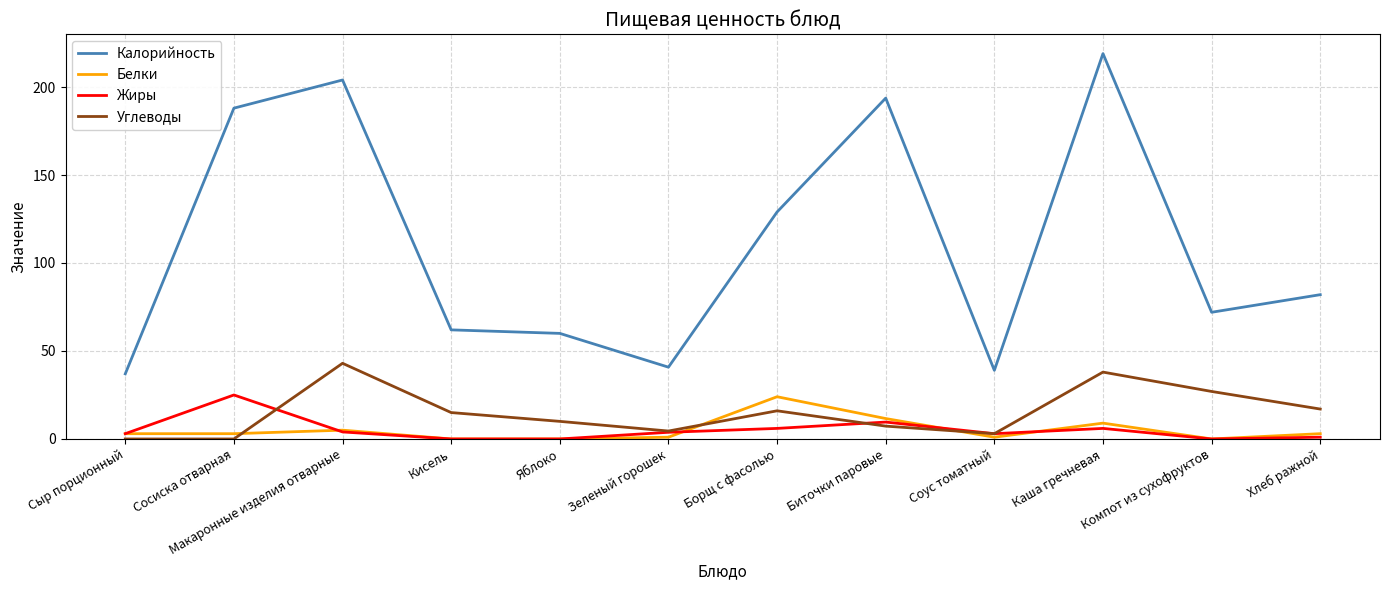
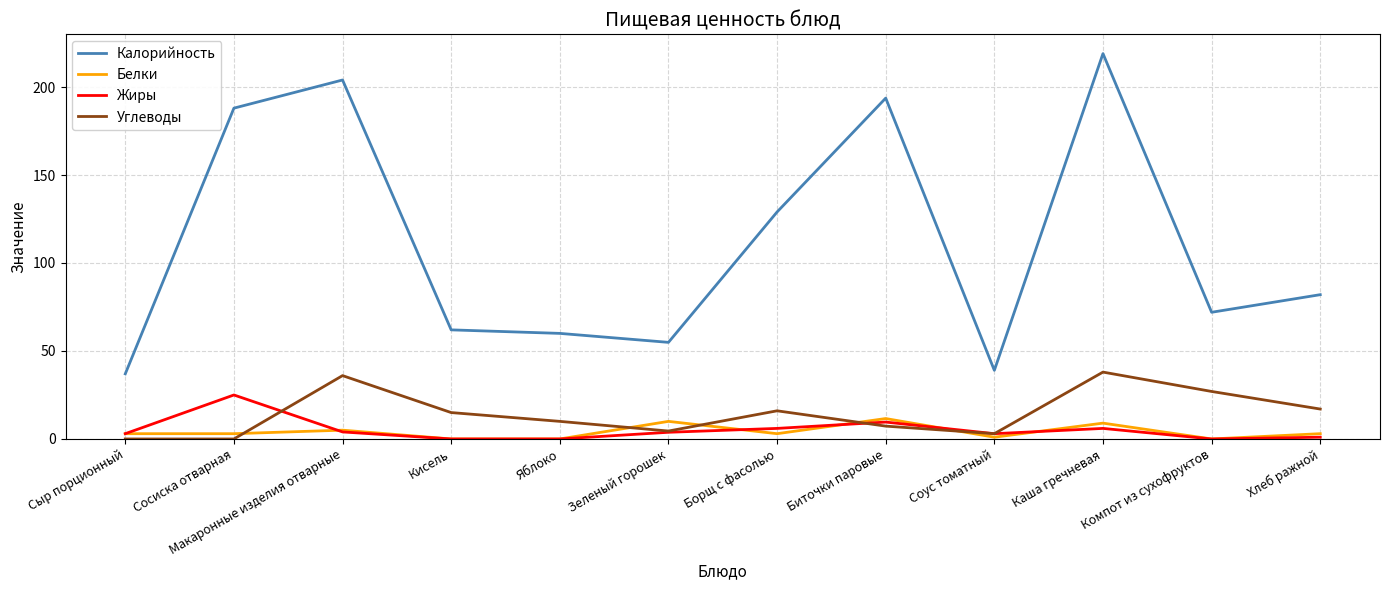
  {
    "Калорийность": {
      "Сыр порционный": 37,
      "Сосиска отварная": 188,
      "Макаронные изделия отварные": 204,
      "Кисель": 62,
      "Яблоко": 60,
-     "Зеленый горошек": 41,
+     "Зеленый горошек": 55,
      "Борщ с фасолью": 129,
      "Биточки паровые": 194,
      "Соус томатный": 39,
      "Каша гречневая": 219,
      "Компот из сухофруктов": 72,
      "Хлеб ражной": 82
    },
    "Белки": {
      "Сосиска отварная": 3,
-     "Зеленый горошек": 1,
-     "Борщ с фасолью": 24,
+     "Зеленый горошек": 10,
+     "Борщ с фасолью": 3,
      "Биточки паровые": 12,
      "Соус томатный": 1,
      "Каша гречневая": 9,
      "Хлеб ражной": 3
    },
    "Жиры": {
      "Сосиска отварная": 25,
      "Борщ с фасолью": 6,
      "Биточки паровые": 10,
      "Каша гречневая": 6,
      "Хлеб ражной": 1
    },
    "Углеводы": {
      "Сыр порционный": 0,
      "Сосиска отварная": 0,
-     "Макаронные изделия отварные": 43,
+     "Макаронные изделия отварные": 36,
      "Кисель": 15,
      "Яблоко": 10,
      "Борщ с фасолью": 16,
      "Биточки паровые": 7,
      "Каша гречневая": 38,
      "Компот из сухофруктов": 27,
      "Хлеб ражной": 17
    }
  }
